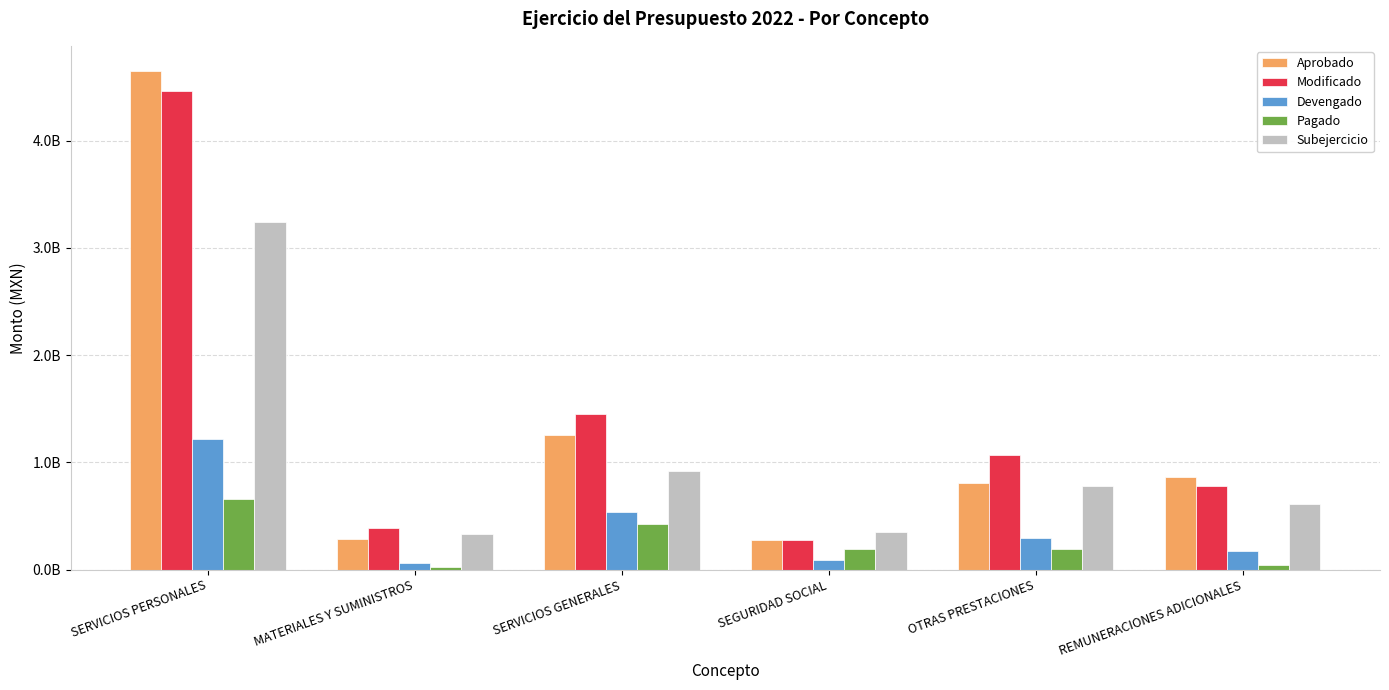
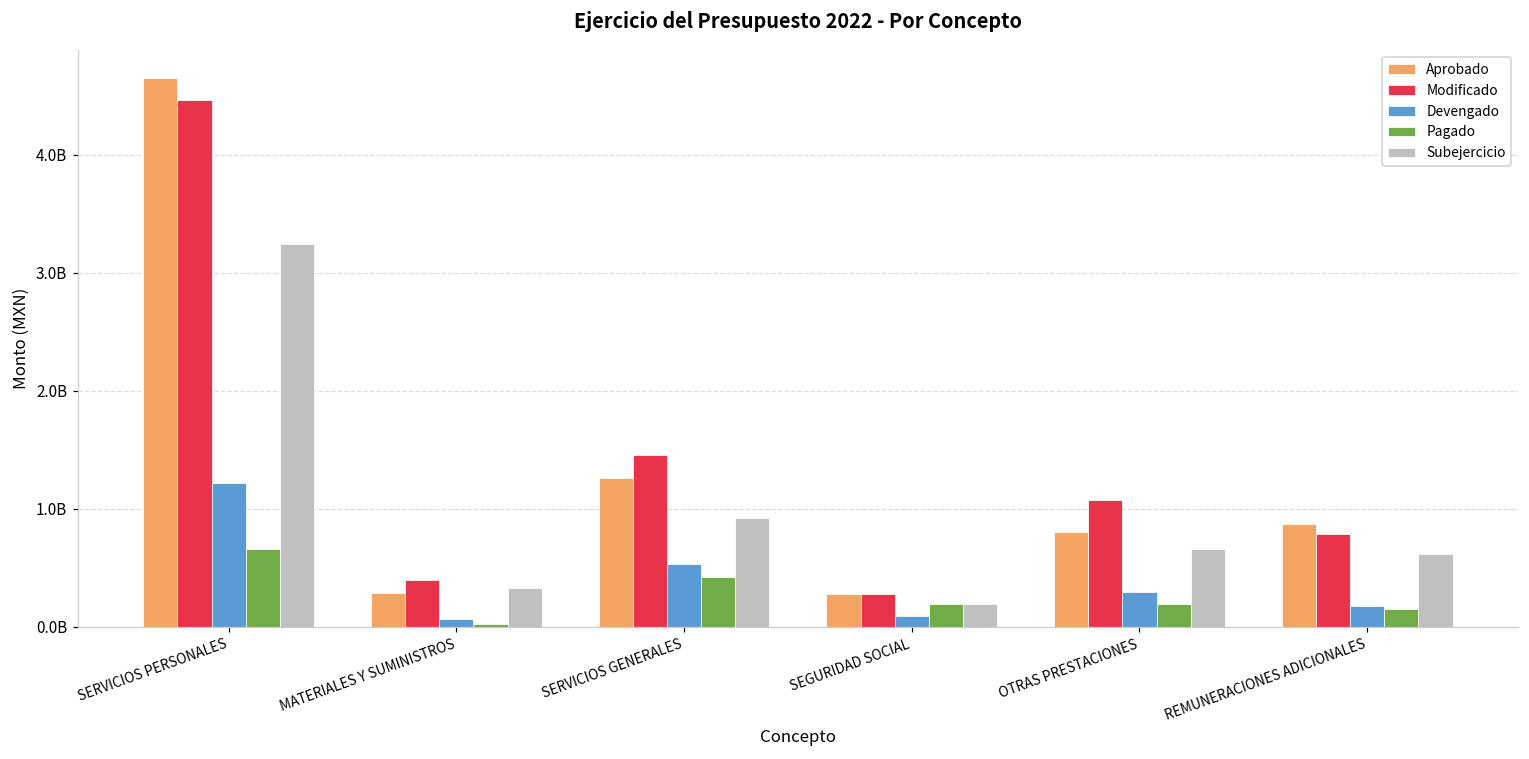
  {
    "Aprobado": {
      "SERVICIOS PERSONALES": 4650000000,
      "MATERIALES Y SUMINISTROS": 290000000,
      "SERVICIOS GENERALES": 1260000000,
      "SEGURIDAD SOCIAL": 280000000,
      "OTRAS PRESTACIONES": 800000000,
      "REMUNERACIONES ADICIONALES": 870000000
    },
    "Modificado": {
      "SERVICIOS PERSONALES": 4470000000,
      "MATERIALES Y SUMINISTROS": 390000000,
      "SERVICIOS GENERALES": 1450000000,
      "SEGURIDAD SOCIAL": 280000000,
      "OTRAS PRESTACIONES": 1070000000,
      "REMUNERACIONES ADICIONALES": 780000000
    },
    "Devengado": {
      "SERVICIOS PERSONALES": 1220000000,
      "MATERIALES Y SUMINISTROS": 60000000,
      "SERVICIOS GENERALES": 530000000,
      "SEGURIDAD SOCIAL": 90000000,
      "OTRAS PRESTACIONES": 290000000,
      "REMUNERACIONES ADICIONALES": 170000000
    },
    "Pagado": {
      "SERVICIOS PERSONALES": 660000000,
      "SERVICIOS GENERALES": 420000000,
      "SEGURIDAD SOCIAL": 190000000,
      "OTRAS PRESTACIONES": 190000000,
-     "REMUNERACIONES ADICIONALES": 40000000
+     "REMUNERACIONES ADICIONALES": 150000000
    },
    "Subejercicio": {
      "SERVICIOS PERSONALES": 3250000000,
      "MATERIALES Y SUMINISTROS": 330000000,
      "SERVICIOS GENERALES": 920000000,
-     "SEGURIDAD SOCIAL": 350000000,
-     "OTRAS PRESTACIONES": 780000000,
+     "SEGURIDAD SOCIAL": 190000000,
+     "OTRAS PRESTACIONES": 660000000,
      "REMUNERACIONES ADICIONALES": 610000000
    }
  }
